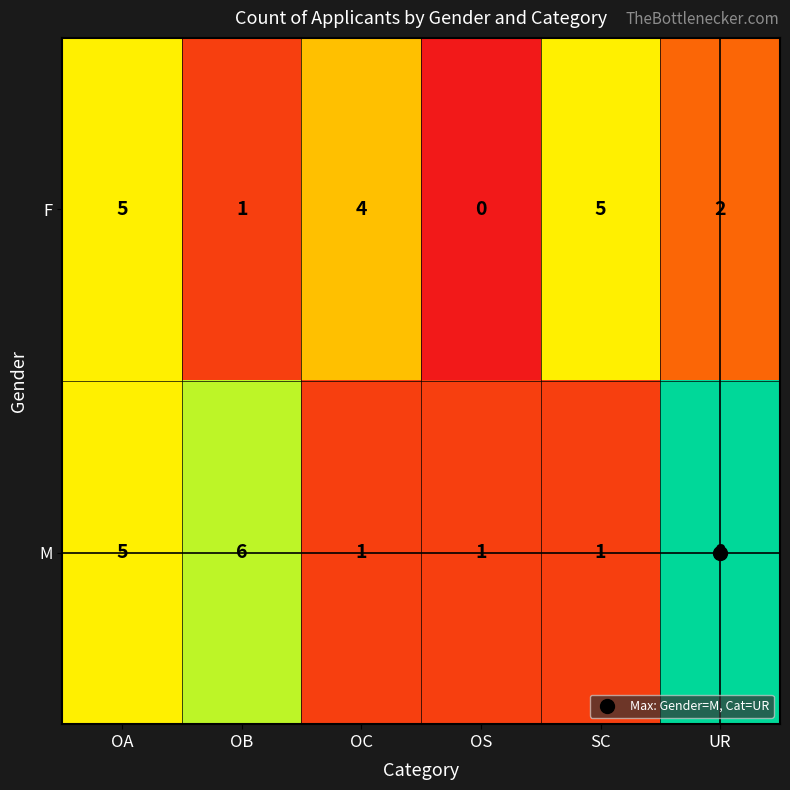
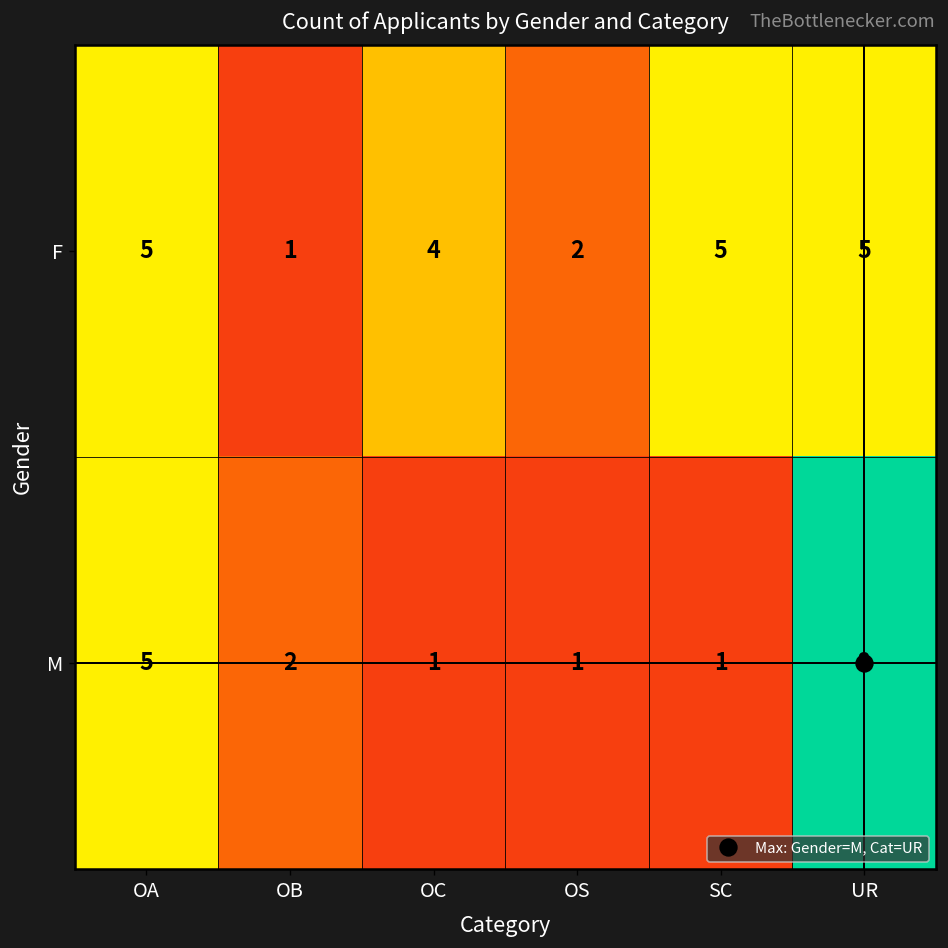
  {
    "F": {
      "OA": 5,
      "OB": 1,
      "OC": 4,
-     "OS": 0,
+     "OS": 2,
      "SC": 5,
-     "UR": 2
+     "UR": 5
    },
    "M": {
      "OA": 5,
-     "OB": 6,
+     "OB": 2,
      "OC": 1,
      "OS": 1,
      "SC": 1
    }
  }
